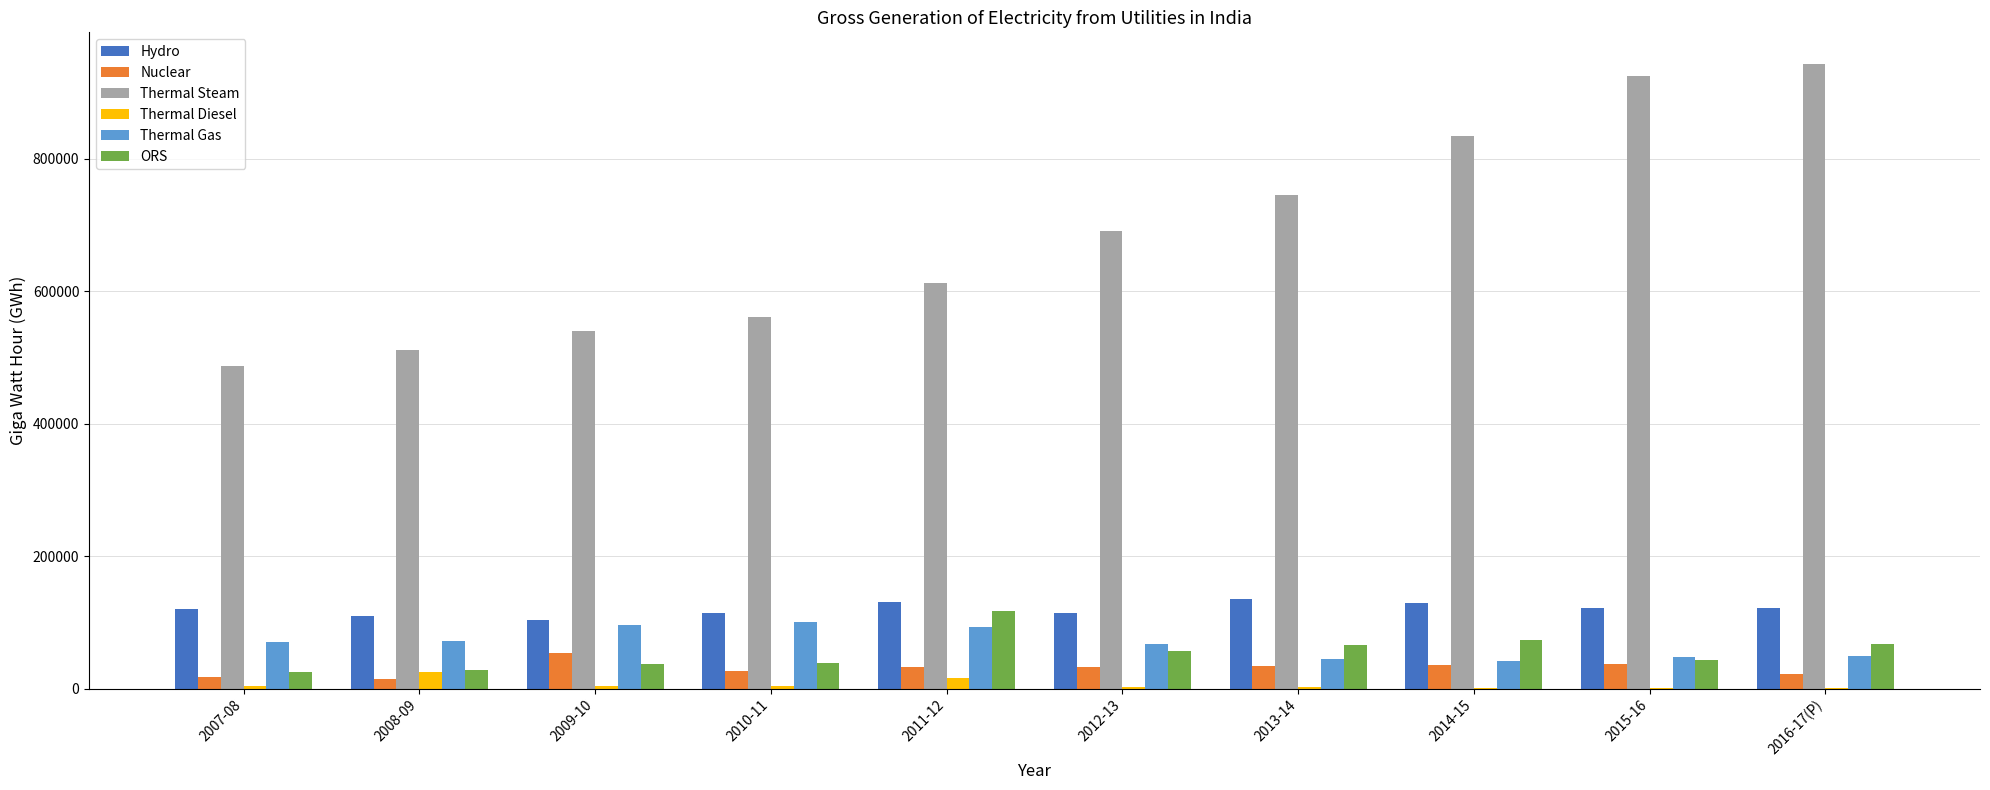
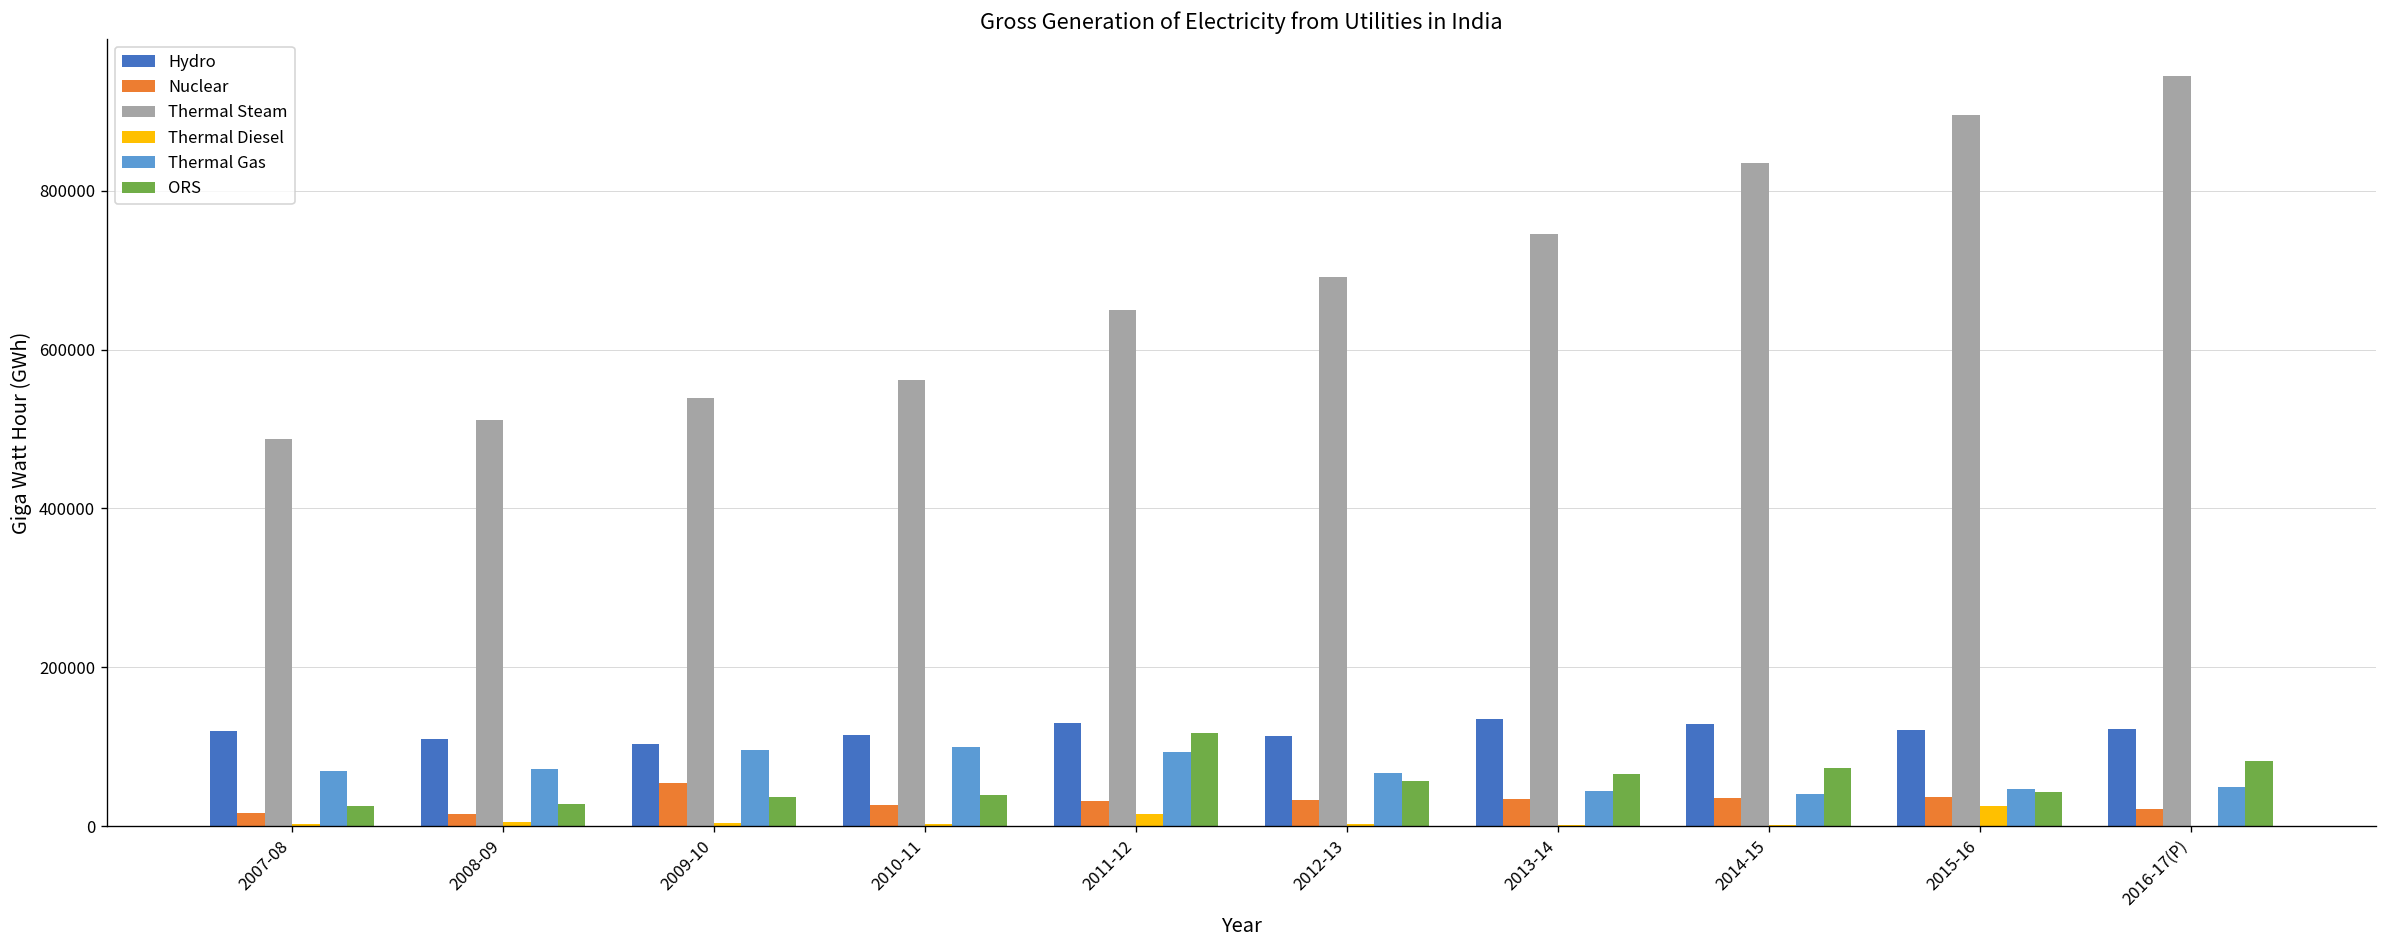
  {
    "Nuclear": {
      "2007-08": 20000,
      "2008-09": 10000,
      "2009-10": 50000,
      "2010-11": 30000,
      "2011-12": 30000,
      "2012-13": 30000,
      "2013-14": 30000,
      "2014-15": 40000,
      "2015-16": 40000,
      "2016-17(P)": 20000
    },
    "Thermal Steam": {
      "2007-08": 490000,
      "2008-09": 510000,
      "2009-10": 540000,
      "2010-11": 560000,
-     "2011-12": 610000,
+     "2011-12": 650000,
      "2012-13": 690000,
      "2013-14": 750000,
      "2014-15": 840000,
-     "2015-16": 920000,
+     "2015-16": 900000,
      "2016-17(P)": 940000
    },
    "Thermal Diesel": {
-     "2008-09": 30000,
+     "2008-09": 0,
      "2009-10": 0,
      "2011-12": 20000,
-     "2015-16": 0
+     "2015-16": 30000
    },
    "ORS": {
      "2007-08": 30000,
      "2008-09": 30000,
      "2009-10": 40000,
      "2010-11": 40000,
      "2011-12": 120000,
      "2012-13": 60000,
      "2013-14": 70000,
      "2014-15": 70000,
      "2015-16": 40000,
-     "2016-17(P)": 70000
+     "2016-17(P)": 80000
    }
  }
